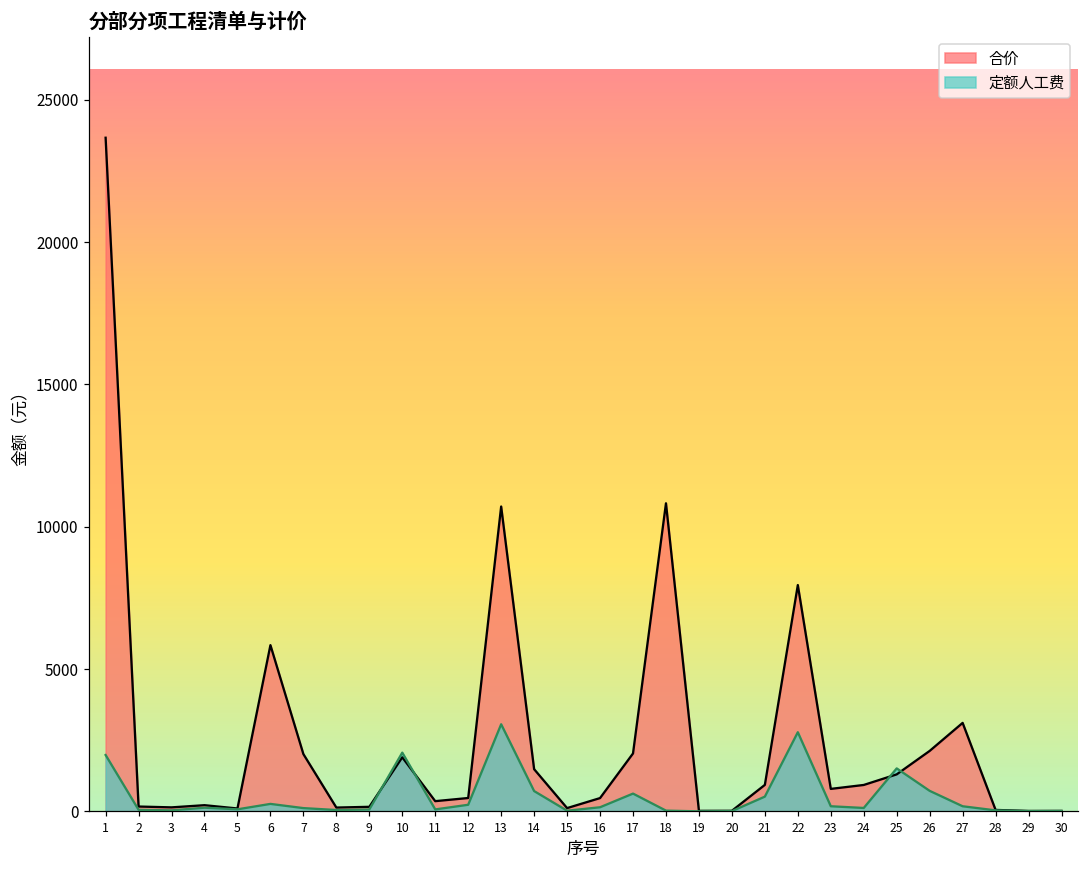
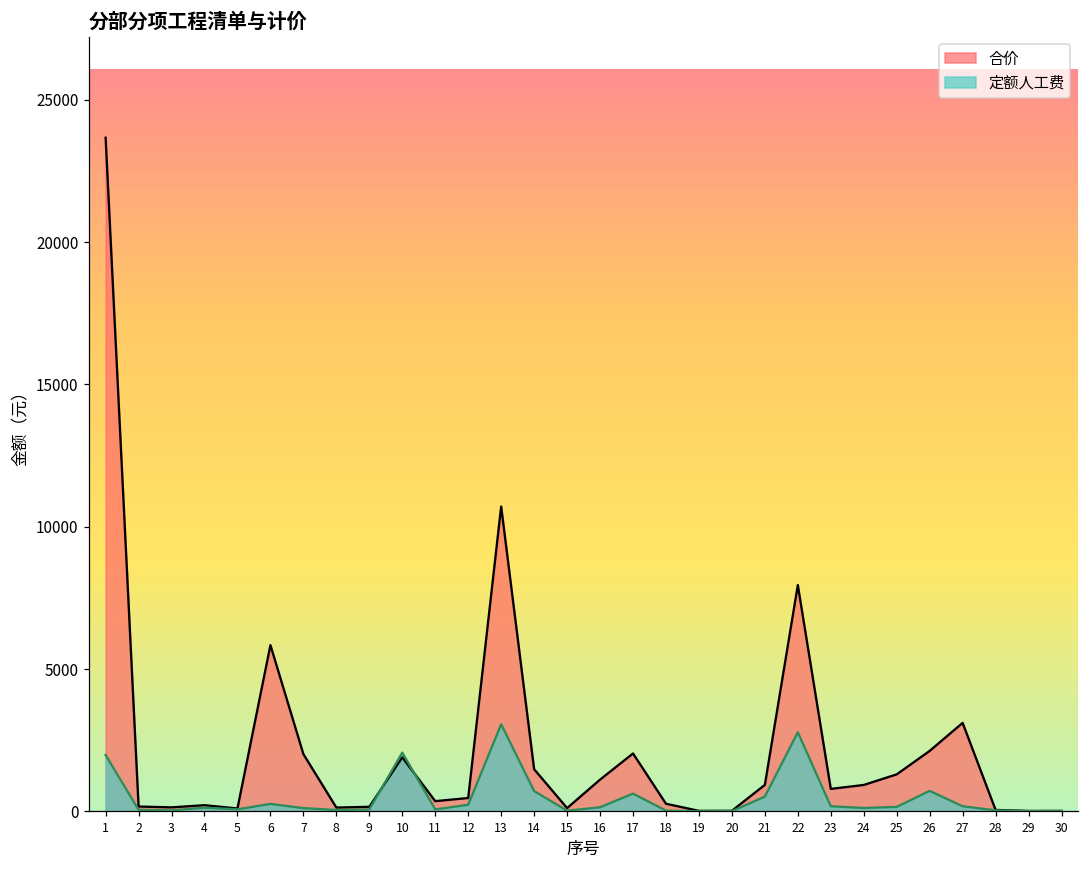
  {
    "合价": {
      "1": 23700,
      "2": 200,
      "3": 100,
      "6": 5800,
      "7": 2000,
      "10": 1900,
      "11": 400,
      "12": 500,
      "13": 10700,
      "14": 1500,
-     "16": 500,
+     "16": 1100,
      "17": 2000,
-     "18": 10800,
+     "18": 300,
      "21": 900,
      "22": 8000,
      "23": 800,
      "24": 900,
      "25": 1300,
      "26": 2100,
      "27": 3100
    },
    "定额人工费": {
      "1": 2000,
      "2": 100,
      "3": 0,
      "6": 300,
      "7": 100,
      "10": 2100,
      "11": 100,
      "12": 200,
      "13": 3100,
      "14": 700,
      "16": 100,
      "17": 600,
      "18": 0,
      "21": 500,
      "22": 2800,
      "23": 200,
      "24": 100,
-     "25": 1500,
+     "25": 200,
      "26": 700,
      "27": 200
    }
  }
